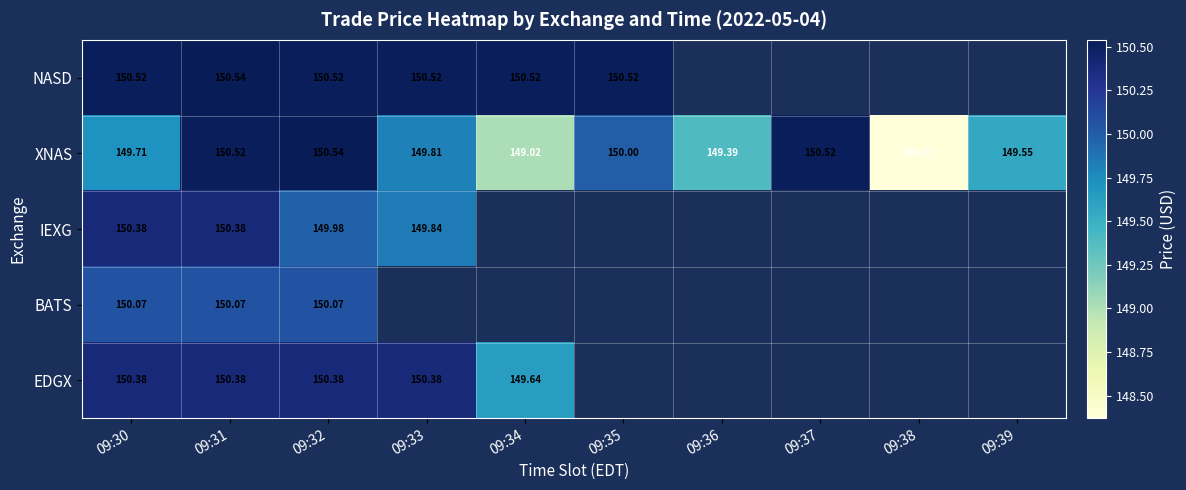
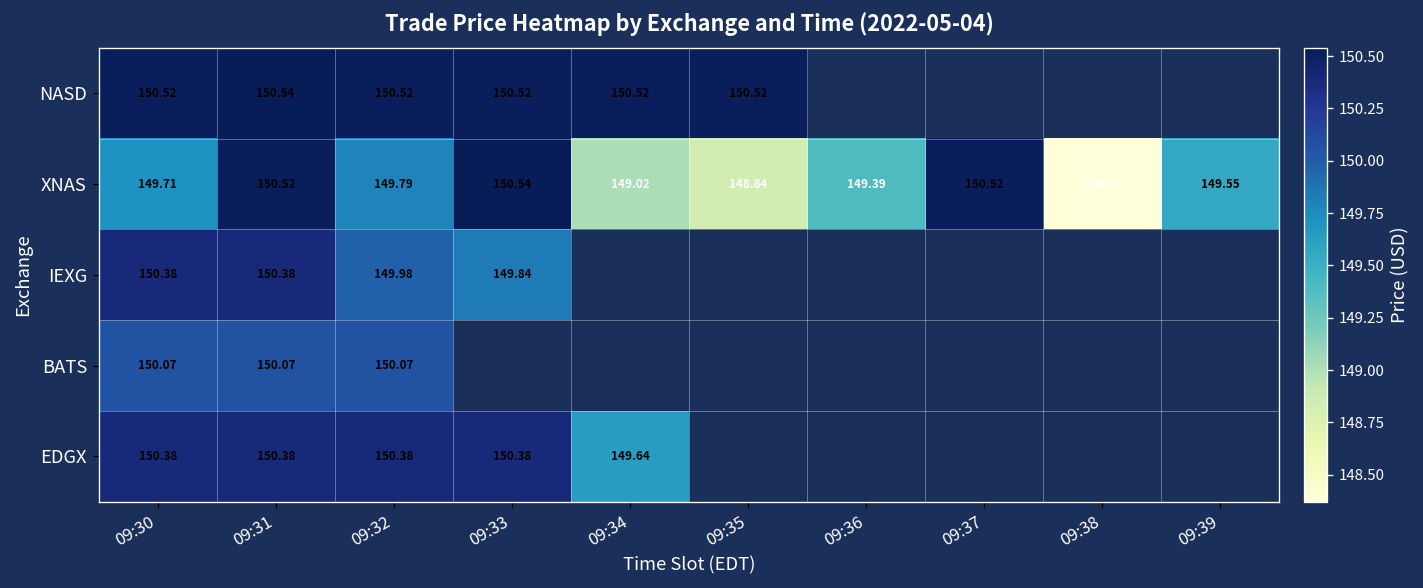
  {
    "NASD": {
      "09:30": 150.52,
      "09:31": 150.54,
      "09:32": 150.52,
      "09:33": 150.52,
      "09:34": 150.52,
      "09:35": 150.52
    },
    "XNAS": {
      "09:30": 149.71,
      "09:31": 150.52,
-     "09:32": 150.54,
-     "09:33": 149.81,
+     "09:32": 149.79,
+     "09:33": 150.54,
      "09:34": 149.02,
-     "09:35": 150.00,
+     "09:35": 148.84,
      "09:36": 149.39,
      "09:37": 150.52,
      "09:39": 149.55
    },
    "IEXG": {
      "09:30": 150.38,
      "09:31": 150.38,
      "09:32": 149.98,
      "09:33": 149.84
    },
    "BATS": {
      "09:30": 150.07,
      "09:31": 150.07,
      "09:32": 150.07
    },
    "EDGX": {
      "09:30": 150.38,
      "09:31": 150.38,
      "09:32": 150.38,
      "09:33": 150.38,
      "09:34": 149.64
    }
  }
